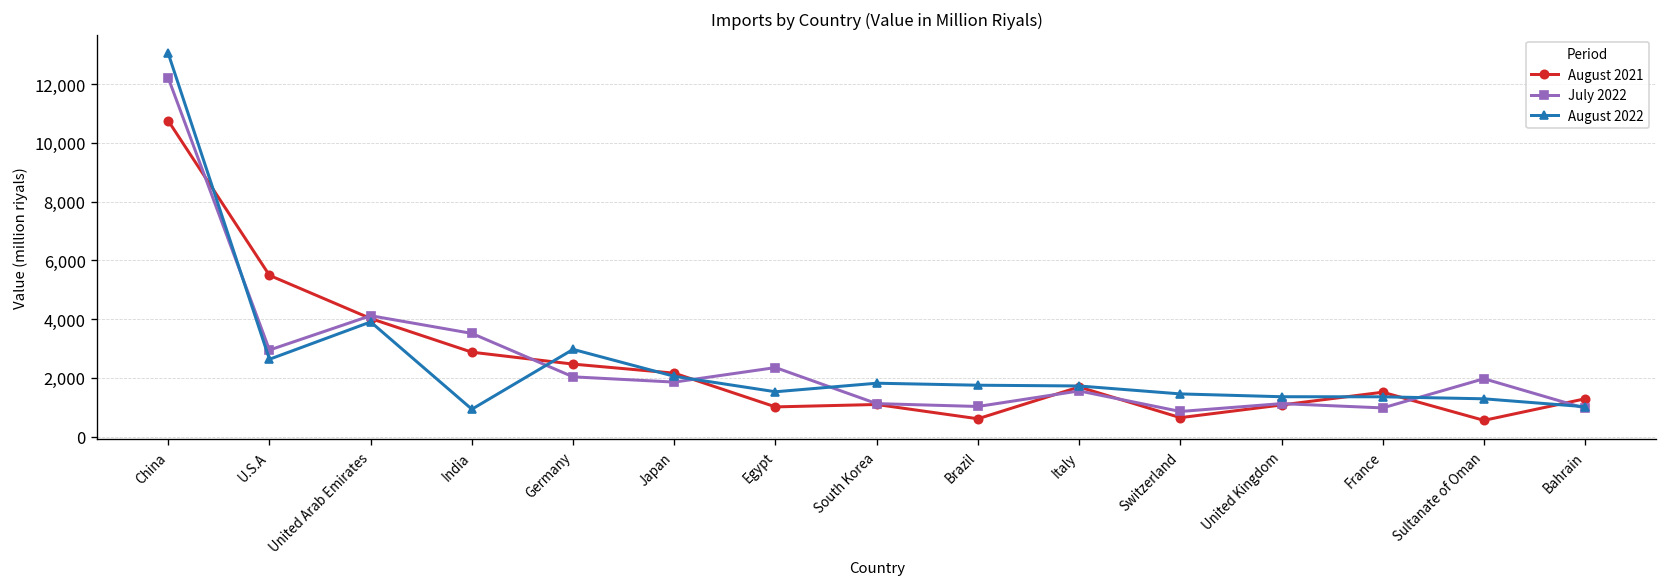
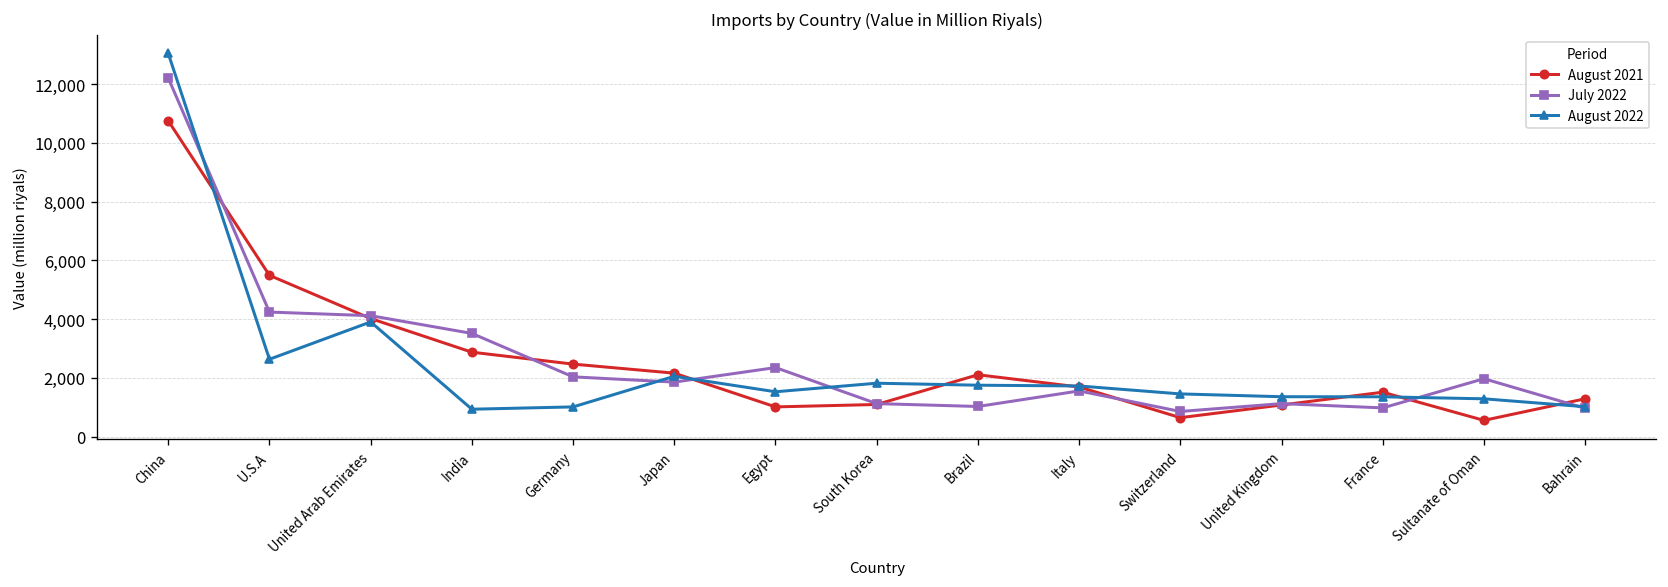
  {
    "August 2021": {
      "China": "10,800",
      "U.S.A": "5,500",
      "India": "2,900",
      "Germany": "2,500",
      "Japan": "2,200",
      "Egypt": "1,000",
-     "Brazil": "600",
+     "Brazil": "2,100",
      "Switzerland": "600",
      "France": "1,500",
      "Sultanate of Oman": "600",
      "Bahrain": "1,300"
    },
    "July 2022": {
      "China": "12,200",
-     "U.S.A": "2,900",
+     "U.S.A": "4,200",
      "India": "3,500",
      "Germany": "2,000",
      "Japan": "1,900",
      "Egypt": "2,400",
      "Brazil": "1,000",
      "Italy": "1,600",
      "Switzerland": "900",
      "France": "1,000",
      "Sultanate of Oman": "2,000"
    },
    "August 2022": {
      "China": "13,000",
      "U.S.A": "2,600",
      "United Arab Emirates": "3,900",
      "India": "900",
-     "Germany": "3,000",
+     "Germany": "1,000",
      "Japan": "2,100",
      "Egypt": "1,500",
      "South Korea": "1,800",
      "Brazil": "1,800",
      "Switzerland": "1,500",
      "United Kingdom": "1,400",
      "France": "1,400",
      "Sultanate of Oman": "1,300"
    }
  }
